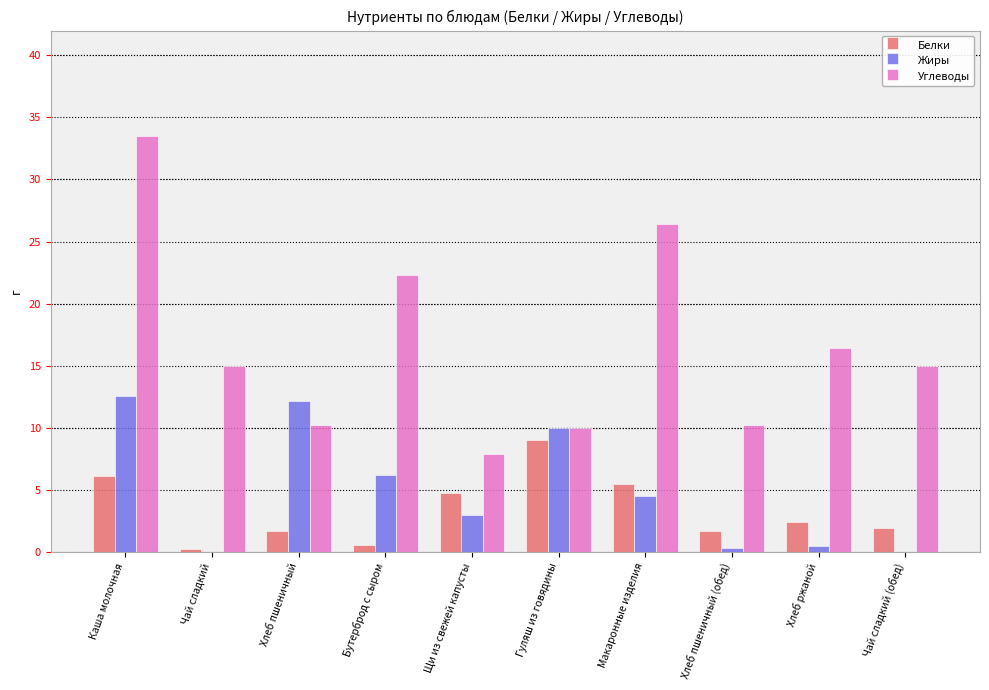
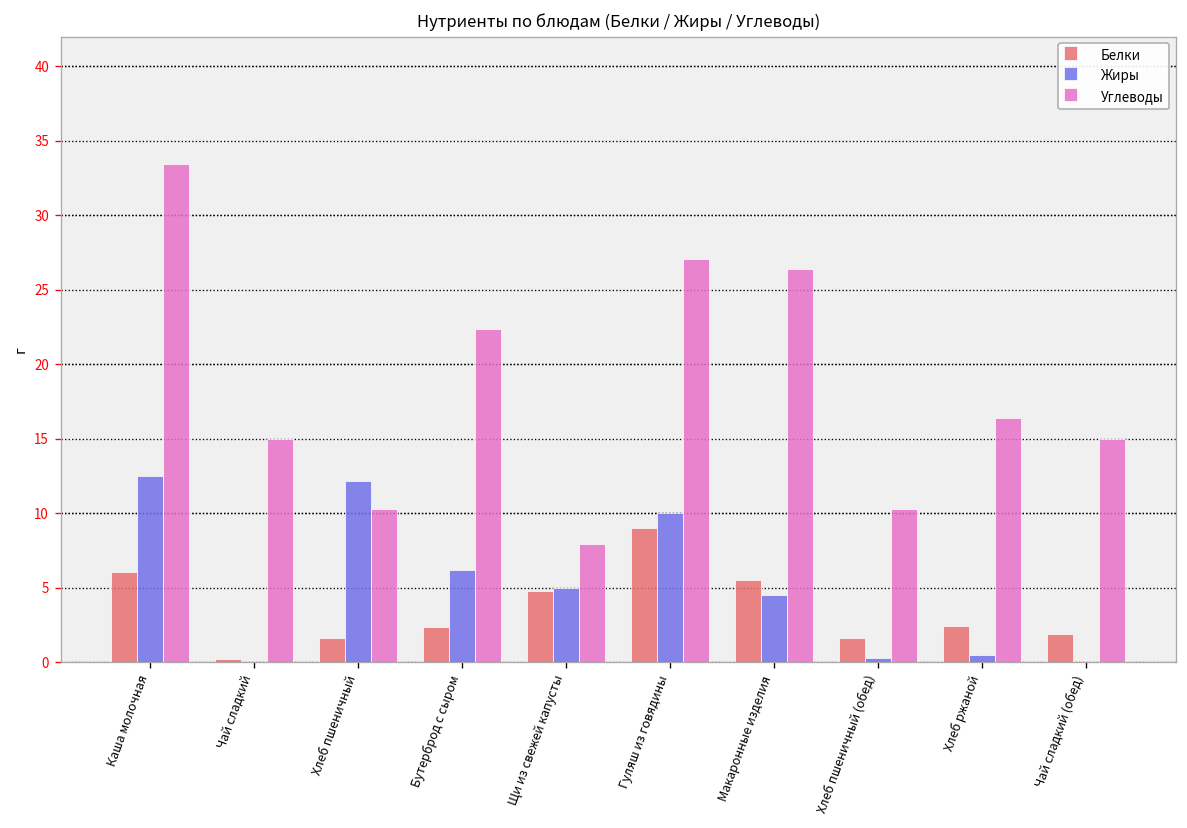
  {
    "Белки": {
      "Каша молочная": 6.1,
      "Хлеб пшеничный": 1.7,
-     "Бутерброд с сыром": 0.6,
+     "Бутерброд с сыром": 2.4,
      "Щи из свежей капусты": 4.8,
      "Гуляш из говядины": 9.0,
      "Макаронные изделия": 5.5,
      "Хлеб пшеничный (обед)": 1.7,
      "Хлеб ржаной": 2.4,
      "Чай сладкий (обед)": 1.9
    },
    "Жиры": {
      "Каша молочная": 12.5,
      "Чай сладкий": 0,
      "Хлеб пшеничный": 12,
      "Бутерброд с сыром": 6,
-     "Щи из свежей капусты": 3,
+     "Щи из свежей капусты": 5,
      "Гуляш из говядины": 10,
      "Макаронные изделия": 4.5,
      "Хлеб пшеничный (обед)": 0.3,
      "Хлеб ржаной": 0.5,
      "Чай сладкий (обед)": 0
    },
    "Углеводы": {
      "Каша молочная": 33.5,
      "Чай сладкий": 15.0,
      "Хлеб пшеничный": 10.3,
      "Бутерброд с сыром": 22.3,
      "Щи из свежей капусты": 7.9,
-     "Гуляш из говядины": 10.0,
+     "Гуляш из говядины": 27.1,
      "Макаронные изделия": 26.4,
      "Хлеб пшеничный (обед)": 10.3,
      "Хлеб ржаной": 16.4,
      "Чай сладкий (обед)": 15.0
    }
  }
